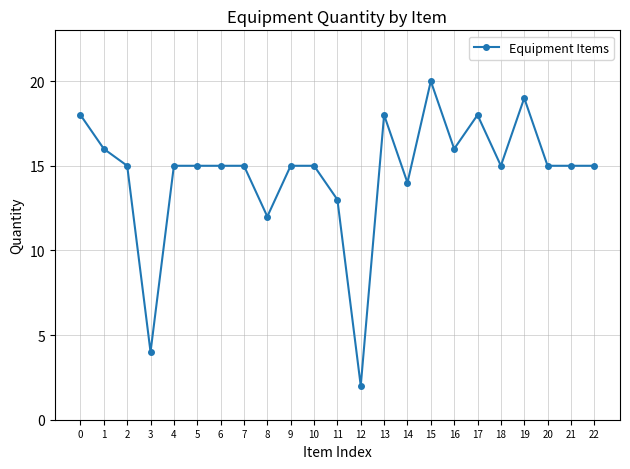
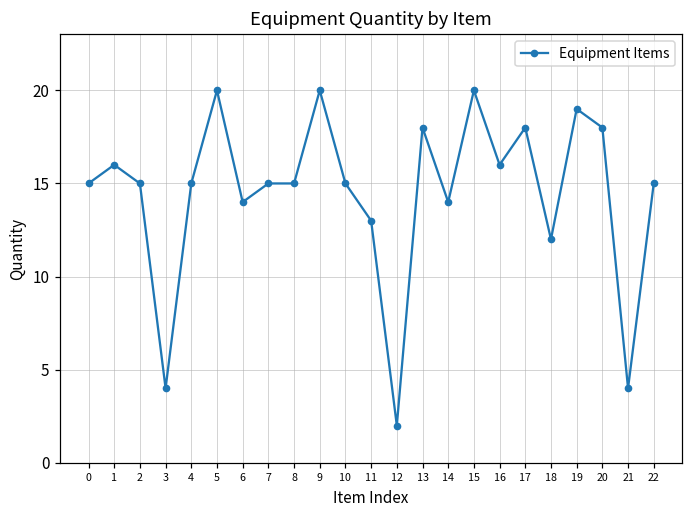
  {
-   "0": 18,
+   "0": 15,
    "1": 16,
    "2": 15,
    "3": 4,
    "4": 15,
-   "5": 15,
-   "6": 15,
+   "5": 20,
+   "6": 14,
    "7": 15,
-   "8": 12,
-   "9": 15,
+   "8": 15,
+   "9": 20,
    "10": 15,
    "11": 13,
    "12": 2,
    "13": 18,
    "14": 14,
    "15": 20,
    "16": 16,
    "17": 18,
-   "18": 15,
+   "18": 12,
    "19": 19,
-   "20": 15,
-   "21": 15,
+   "20": 18,
+   "21": 4,
    "22": 15
  }
